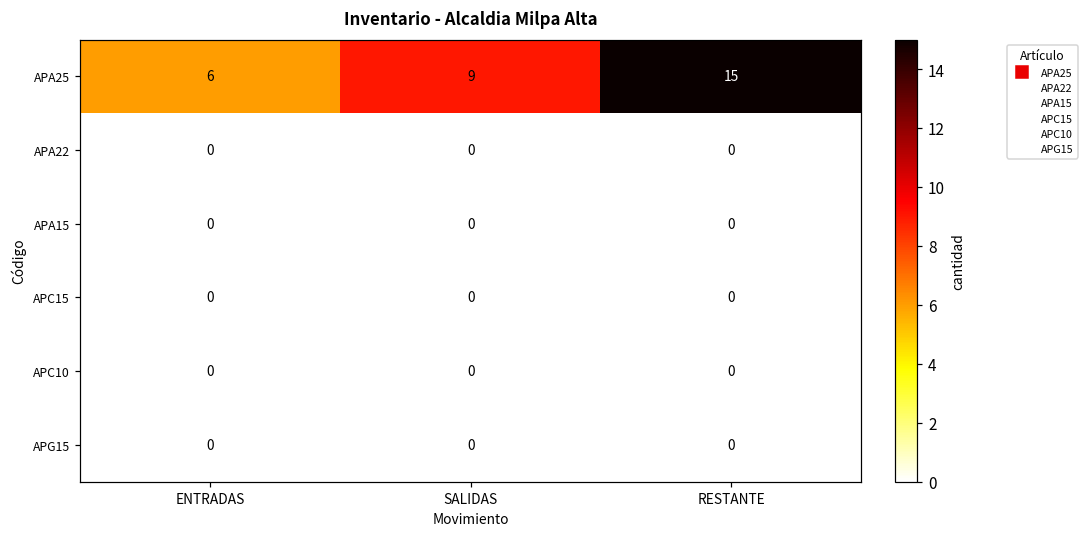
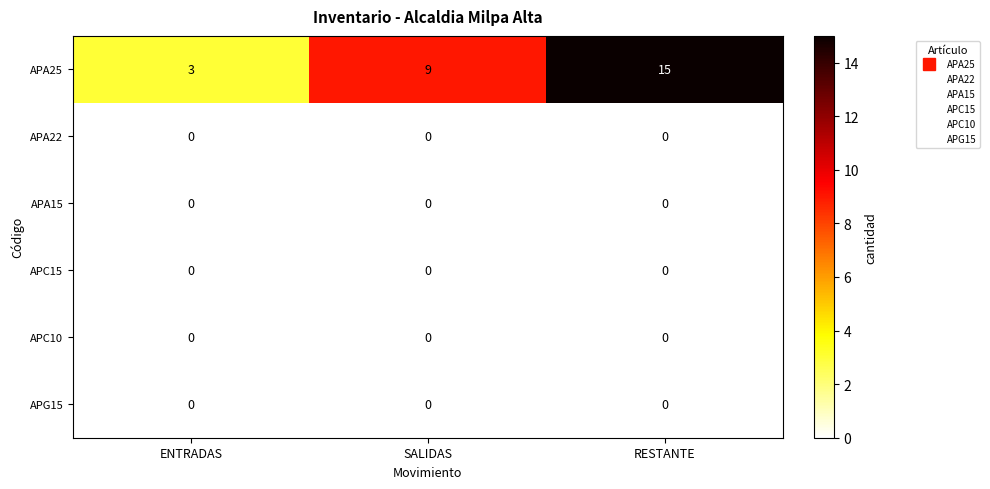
  {
    "APA25": {
-     "ENTRADAS": 6,
+     "ENTRADAS": 3,
      "SALIDAS": 9,
      "RESTANTE": 15
    },
    "APA22": {
      "ENTRADAS": 0,
      "SALIDAS": 0,
      "RESTANTE": 0
    },
    "APA15": {
      "ENTRADAS": 0,
      "SALIDAS": 0,
      "RESTANTE": 0
    },
    "APC15": {
      "ENTRADAS": 0,
      "SALIDAS": 0,
      "RESTANTE": 0
    },
    "APC10": {
      "ENTRADAS": 0,
      "SALIDAS": 0,
      "RESTANTE": 0
    },
    "APG15": {
      "ENTRADAS": 0,
      "SALIDAS": 0,
      "RESTANTE": 0
    }
  }
